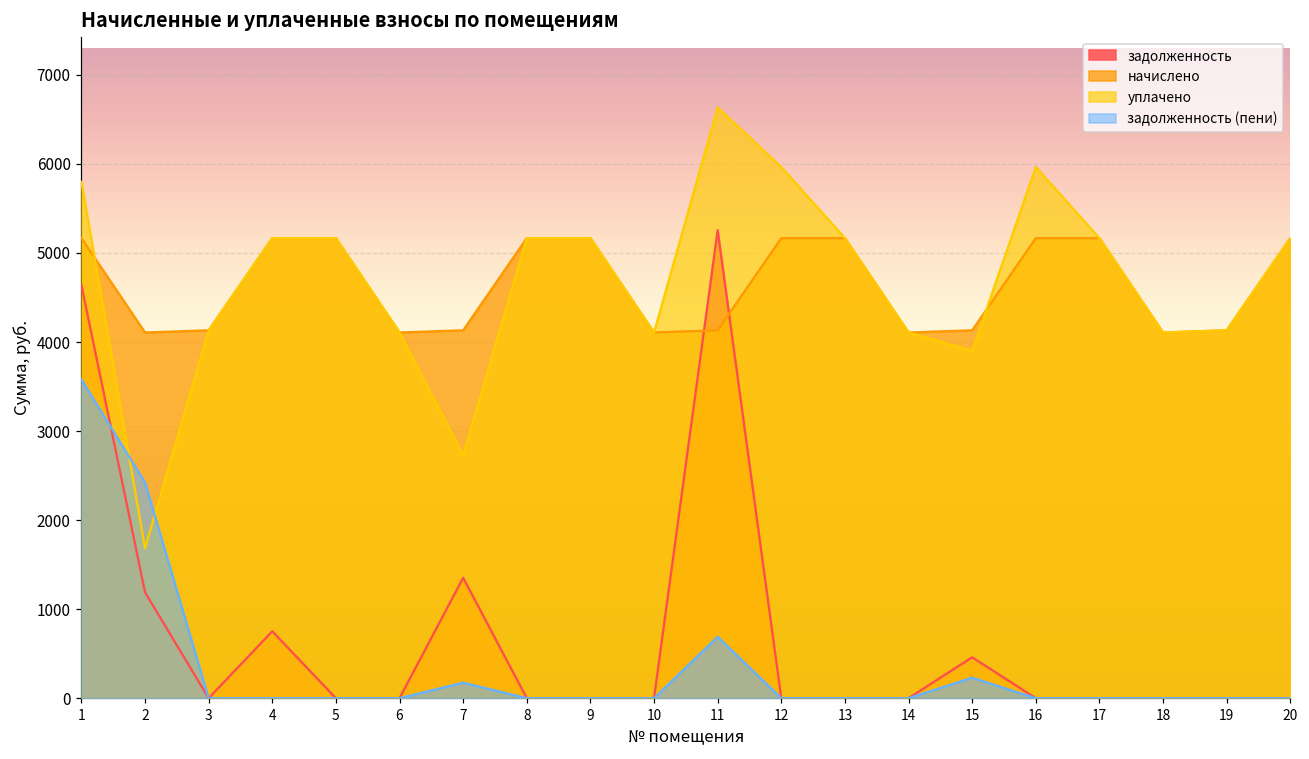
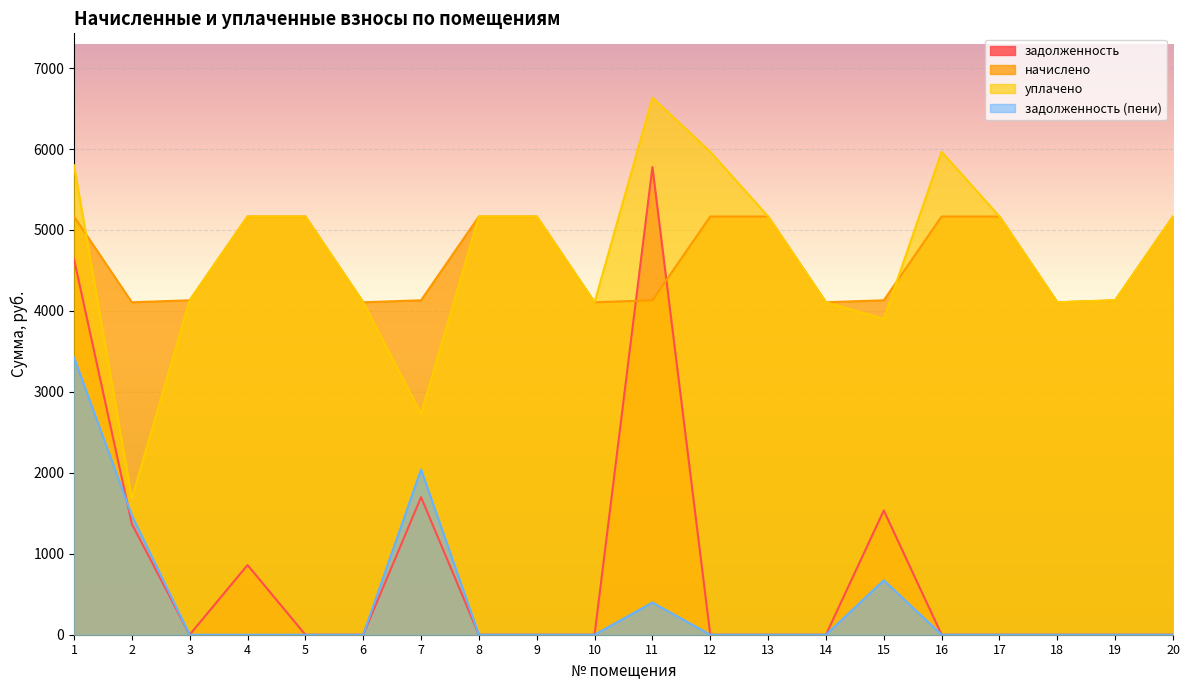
  {
    "задолженность": {
      "1": 4600,
-     "2": 1200,
-     "4": 800,
-     "7": 1400,
-     "11": 5300,
-     "15": 500
+     "2": 1400,
+     "4": 900,
+     "7": 1700,
+     "11": 5800,
+     "15": 1500
    },
    "задолженность (пени)": {
-     "1": 3600,
-     "2": 2400,
+     "1": 3400,
+     "2": 1500,
      "4": 0,
-     "7": 200,
-     "11": 700,
-     "15": 200
+     "7": 2000,
+     "11": 400,
+     "15": 700
    }
  }
